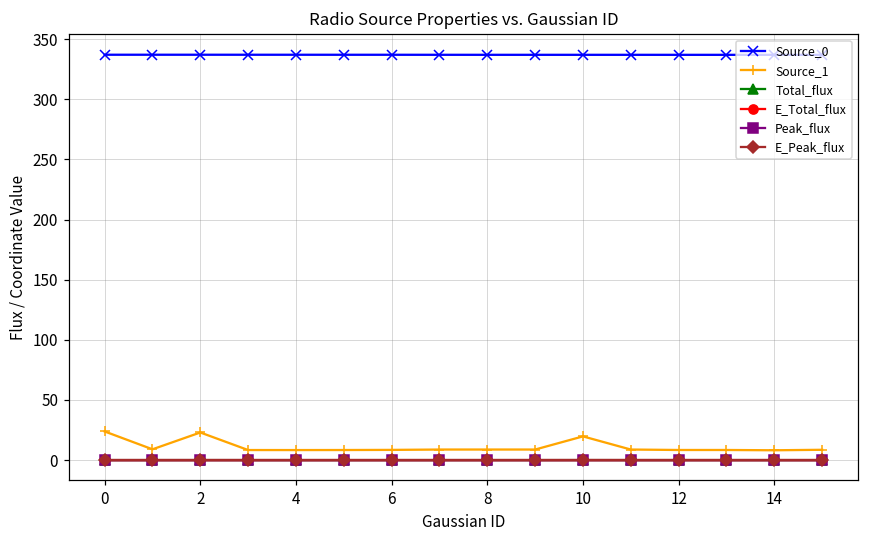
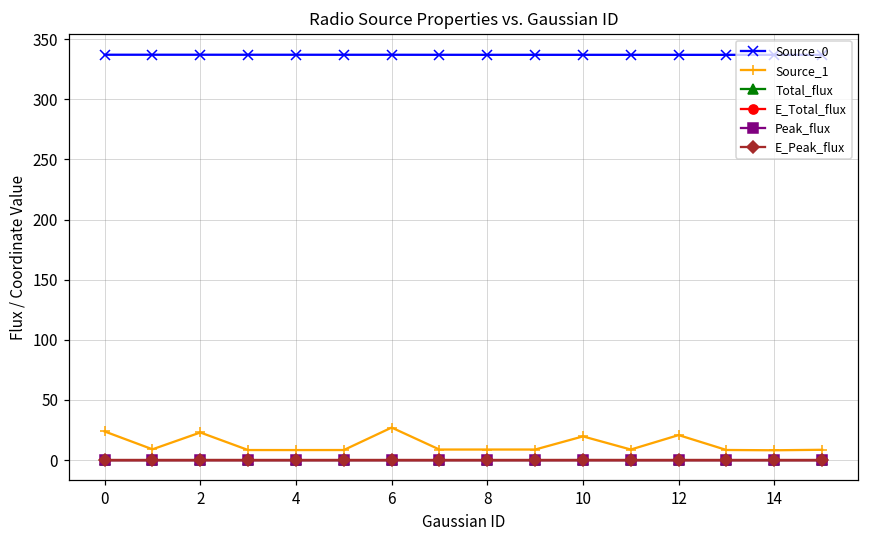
  {
    "Source_0": {
      "0": 337,
      "2": 337,
      "4": 337,
      "6": 337,
      "8": 337,
      "10": 337,
      "12": 337
    },
    "Source_1": {
      "0": 24,
      "2": 23,
      "4": 8,
-     "6": 9,
+     "6": 27,
      "8": 9,
      "10": 20,
-     "12": 8,
+     "12": 21,
      "14": 8
    },
    "E_Peak_flux": {
      "0": 0,
      "2": 0,
      "4": 0,
      "6": 0,
      "8": 0,
      "10": 0,
      "12": 0,
      "14": 0
    }
  }
